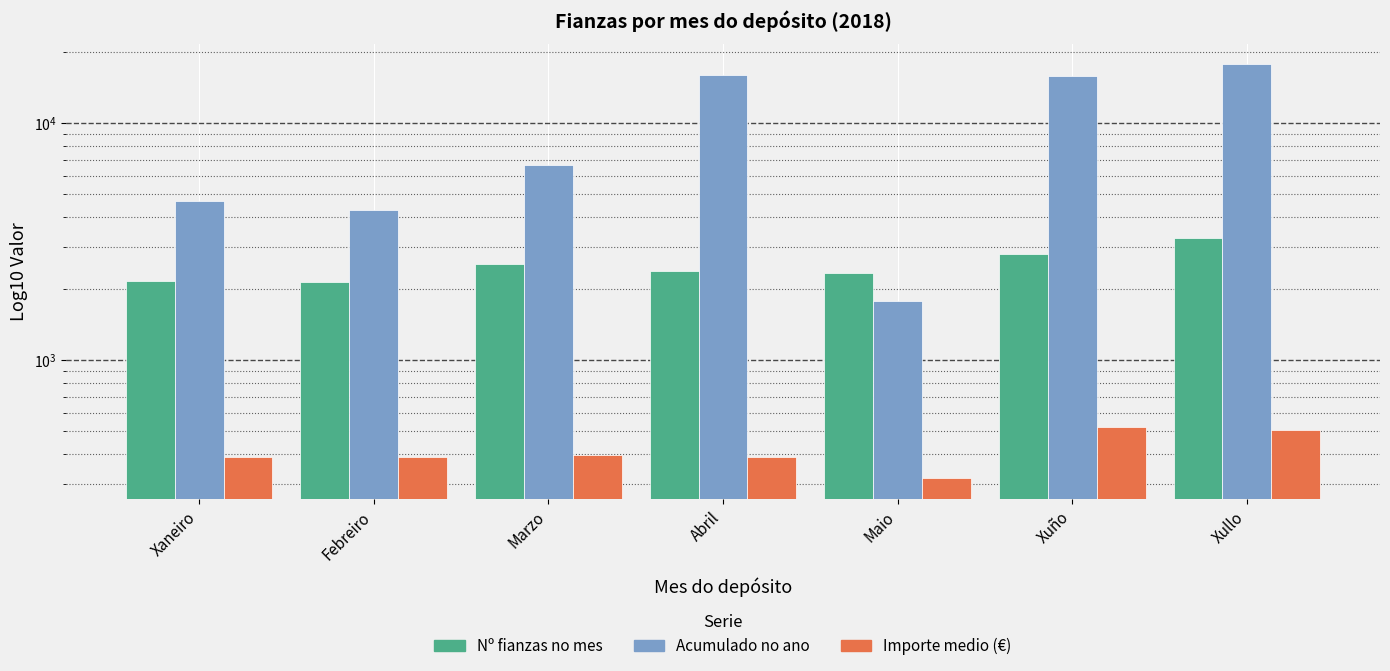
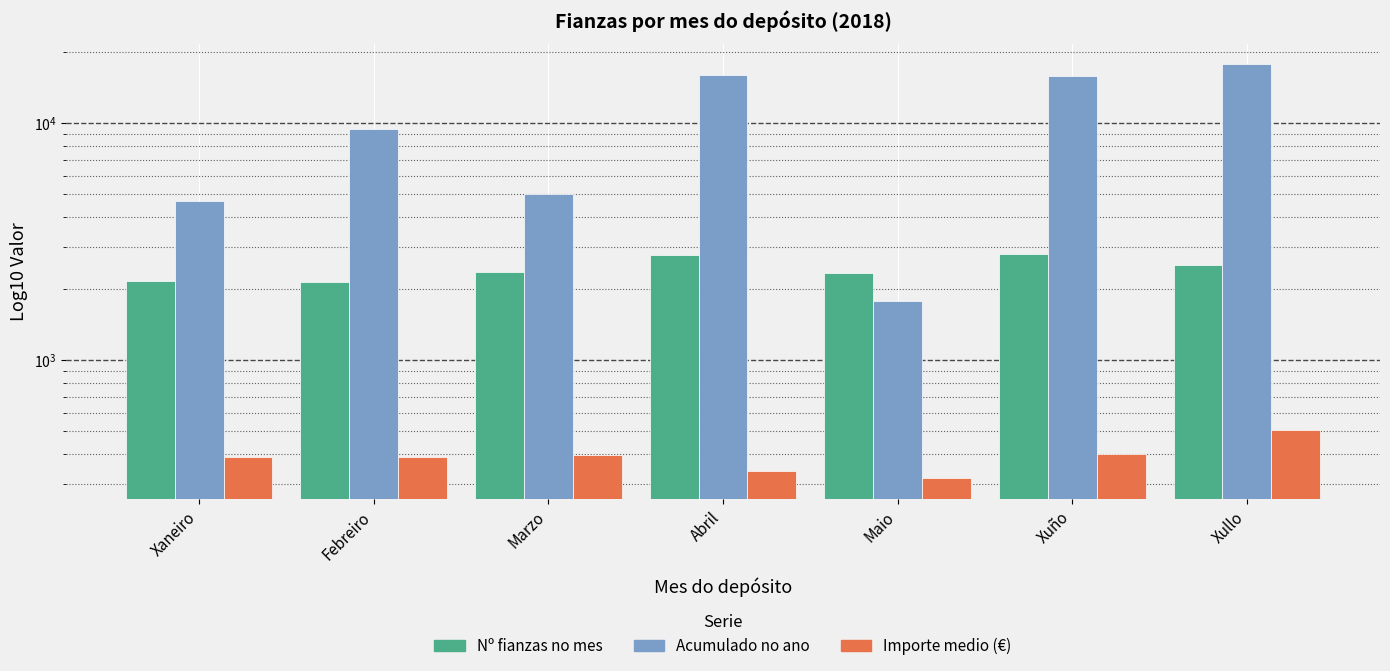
  {
    "Nº fianzas no mes": {
      "Xaneiro": 2200,
      "Febreiro": 2100,
-     "Marzo": 2500,
-     "Abril": 2400,
+     "Marzo": 2300,
+     "Abril": 2800,
      "Maio": 2300,
      "Xuño": 2800,
-     "Xullo": 3300
+     "Xullo": 2500
    },
    "Acumulado no ano": {
      "Xaneiro": 4700,
-     "Febreiro": 4300,
-     "Marzo": 6600,
+     "Febreiro": 9500,
+     "Marzo": 5000,
      "Abril": 16000,
      "Maio": 1800,
      "Xuño": 16000,
      "Xullo": 18000
    },
    "Importe medio (€)": {
      "Xaneiro": 390,
      "Febreiro": 390,
      "Marzo": 400,
-     "Abril": 390,
+     "Abril": 340,
      "Maio": 320,
-     "Xuño": 520,
+     "Xuño": 400,
      "Xullo": 500
    }
  }
